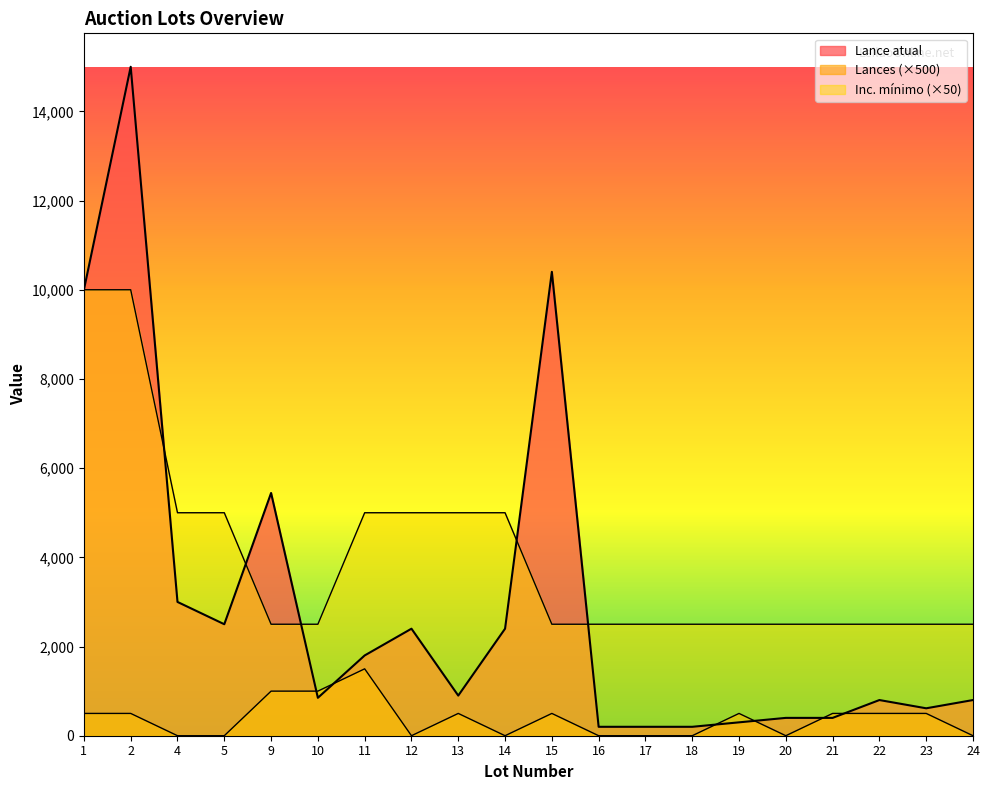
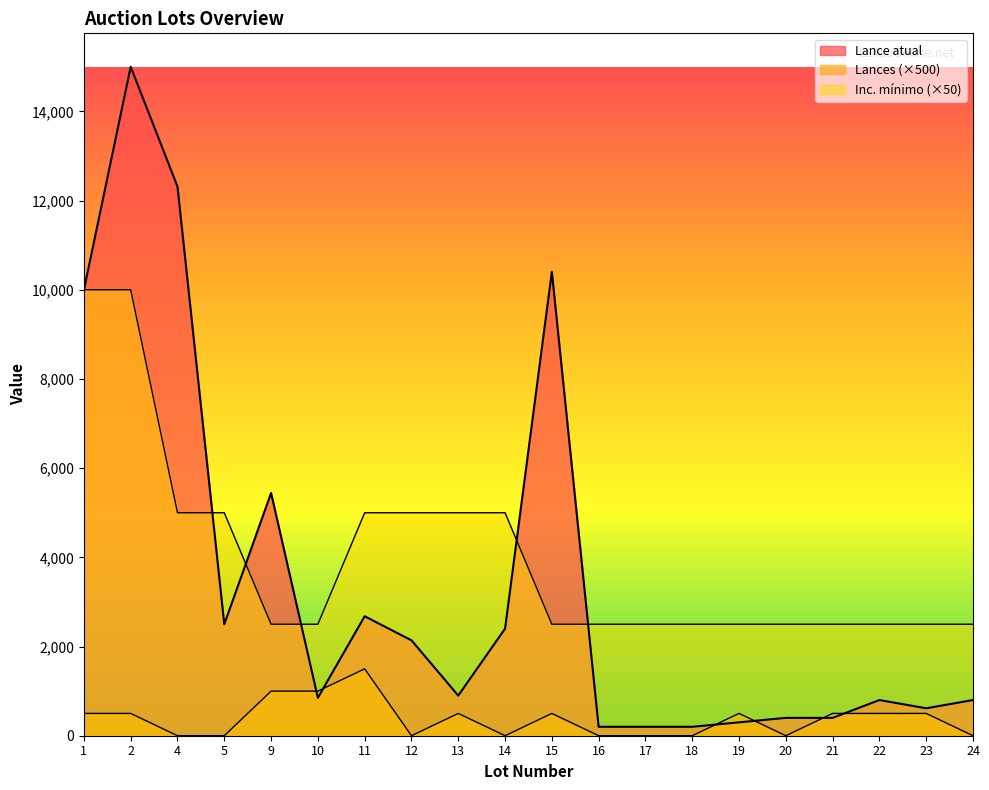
  {
    "Lance atual": {
      "2": "15,000",
-     "4": "3,000",
+     "4": "12,300",
      "5": "2,500",
      "9": "5,400",
      "10": "900",
-     "11": "1,800",
-     "12": "2,400",
+     "11": "2,700",
+     "12": "2,100",
      "13": "900",
      "14": "2,400",
      "15": "10,400",
      "16": "200",
      "17": "200",
      "18": "200",
      "19": "300",
      "20": "400",
      "21": "400",
      "22": "800",
      "23": "600",
      "24": "800"
    }
  }
